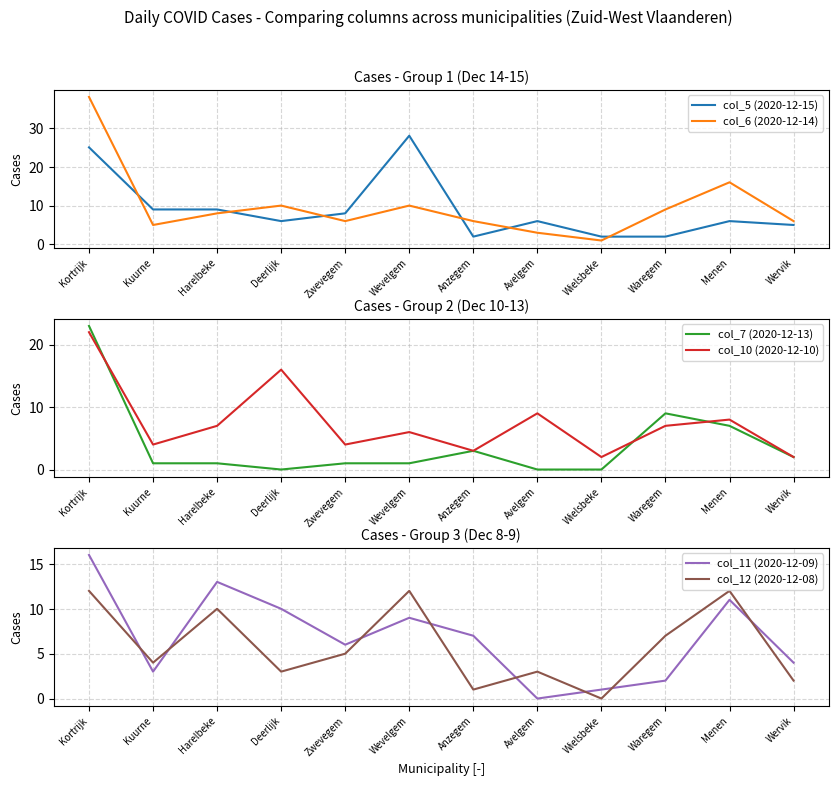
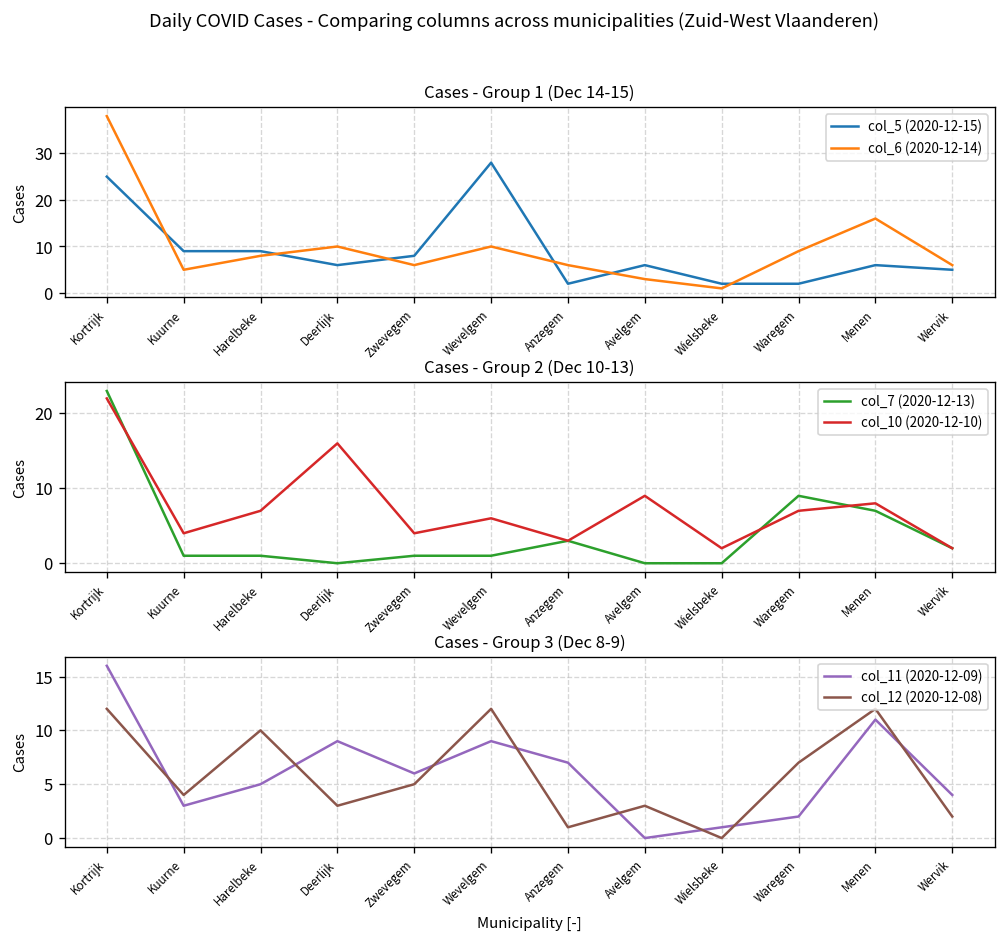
  {
    "Cases - Group 1 (Dec 14-15)": {
      "col_5 (2020-12-15)": {
        "Kortrijk": 25,
        "Kuurne": 9,
        "Harelbeke": 9,
        "Deerlijk": 6,
        "Zwevegem": 8,
        "Wevelgem": 28,
        "Anzegem": 2,
        "Avelgem": 6,
        "Wielsbeke": 2,
        "Waregem": 2,
        "Menen": 6,
        "Wervik": 5
      },
      "col_6 (2020-12-14)": {
        "Kortrijk": 38,
        "Kuurne": 5,
        "Harelbeke": 8,
        "Deerlijk": 10,
        "Zwevegem": 6,
        "Wevelgem": 10,
        "Anzegem": 6,
        "Avelgem": 3,
        "Wielsbeke": 1,
        "Waregem": 9,
        "Menen": 16,
        "Wervik": 6
      }
    },
    "Cases - Group 2 (Dec 10-13)": {
      "col_7 (2020-12-13)": {
        "Kortrijk": 23,
        "Kuurne": 1,
        "Harelbeke": 1,
        "Deerlijk": 0,
        "Zwevegem": 1,
        "Wevelgem": 1,
        "Avelgem": 0,
        "Wielsbeke": 0,
        "Waregem": 9,
        "Menen": 7
      },
      "col_10 (2020-12-10)": {
        "Kortrijk": 22,
        "Kuurne": 4,
        "Harelbeke": 7,
        "Deerlijk": 16,
        "Zwevegem": 4,
        "Wevelgem": 6,
        "Avelgem": 9,
        "Wielsbeke": 2,
        "Waregem": 7,
        "Menen": 8
      }
    },
    "Cases - Group 3 (Dec 8-9)": {
      "col_11 (2020-12-09)": {
        "Kortrijk": 16,
        "Kuurne": 3,
-       "Harelbeke": 13,
-       "Deerlijk": 10,
+       "Harelbeke": 5,
+       "Deerlijk": 9,
        "Zwevegem": 6,
        "Wevelgem": 9,
        "Anzegem": 7,
        "Avelgem": 0,
        "Wielsbeke": 1,
        "Waregem": 2,
        "Menen": 11,
        "Wervik": 4
      },
      "col_12 (2020-12-08)": {
        "Kortrijk": 12,
        "Kuurne": 4,
        "Harelbeke": 10,
        "Deerlijk": 3,
        "Zwevegem": 5,
        "Wevelgem": 12,
        "Anzegem": 1,
        "Avelgem": 3,
        "Wielsbeke": 0,
        "Waregem": 7,
        "Menen": 12,
        "Wervik": 2
      }
    }
  }
